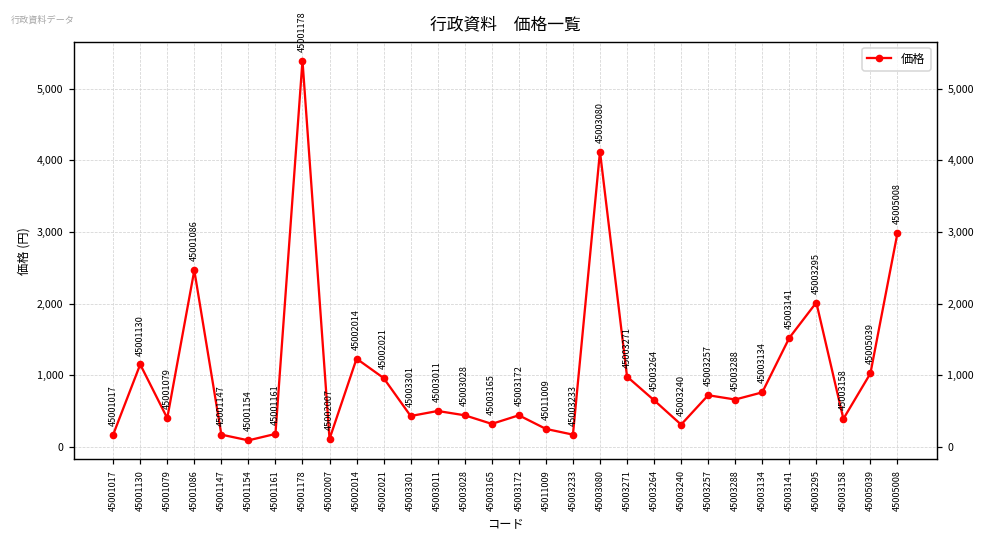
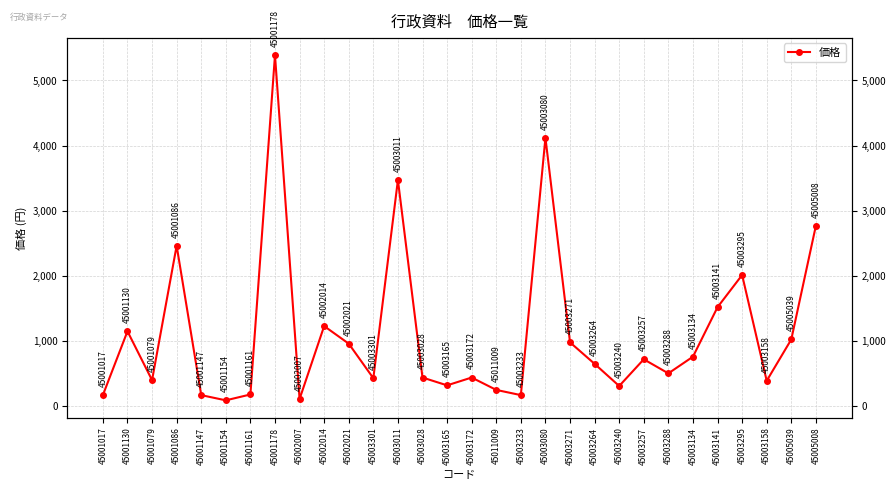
  {
-   "45003011": "500",
-   "45003288": "700",
-   "45005008": "3,000"
+   "45003011": "3,500",
+   "45003288": "500",
+   "45005008": "2,800"
  }
